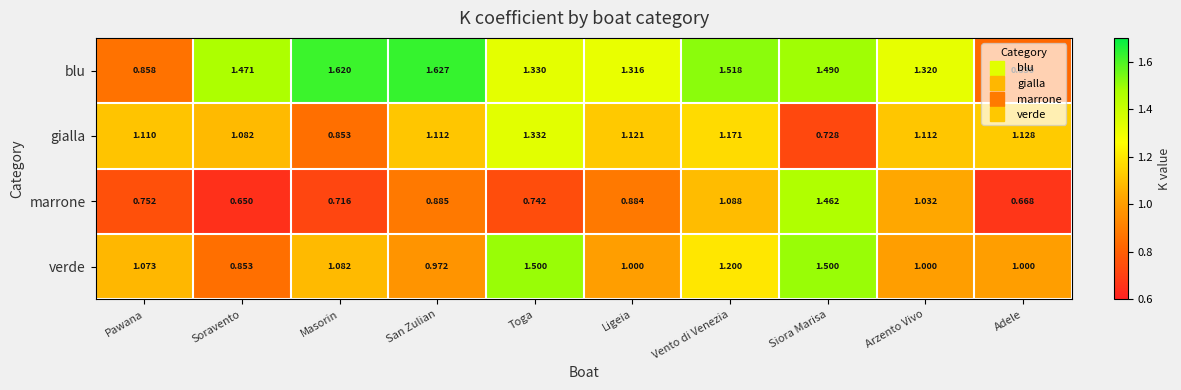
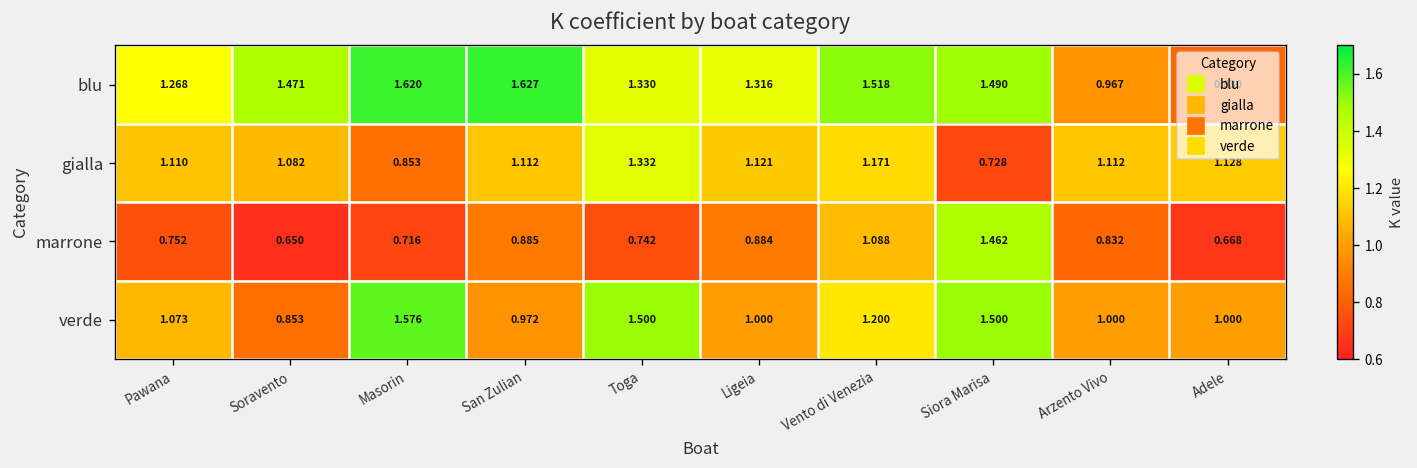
  {
    "blu": {
-     "Pawana": 0.858,
+     "Pawana": 1.268,
      "Soravento": 1.471,
      "Masorin": 1.620,
      "San Zulian": 1.627,
      "Toga": 1.330,
      "Ligeia": 1.316,
      "Vento di Venezia": 1.518,
      "Siora Marisa": 1.490,
-     "Arzento Vivo": 1.320
+     "Arzento Vivo": 0.967
    },
    "gialla": {
      "Pawana": 1.110,
      "Soravento": 1.082,
      "Masorin": 0.853,
      "San Zulian": 1.112,
      "Toga": 1.332,
      "Ligeia": 1.121,
      "Vento di Venezia": 1.171,
      "Siora Marisa": 0.728,
      "Arzento Vivo": 1.112,
      "Adele": 1.128
    },
    "marrone": {
      "Pawana": 0.752,
      "Soravento": 0.650,
      "Masorin": 0.716,
      "San Zulian": 0.885,
      "Toga": 0.742,
      "Ligeia": 0.884,
      "Vento di Venezia": 1.088,
      "Siora Marisa": 1.462,
-     "Arzento Vivo": 1.032,
+     "Arzento Vivo": 0.832,
      "Adele": 0.668
    },
    "verde": {
      "Pawana": 1.073,
      "Soravento": 0.853,
-     "Masorin": 1.082,
+     "Masorin": 1.576,
      "San Zulian": 0.972,
      "Toga": 1.500,
      "Ligeia": 1.000,
      "Vento di Venezia": 1.200,
      "Siora Marisa": 1.500,
      "Arzento Vivo": 1.000,
      "Adele": 1.000
    }
  }
